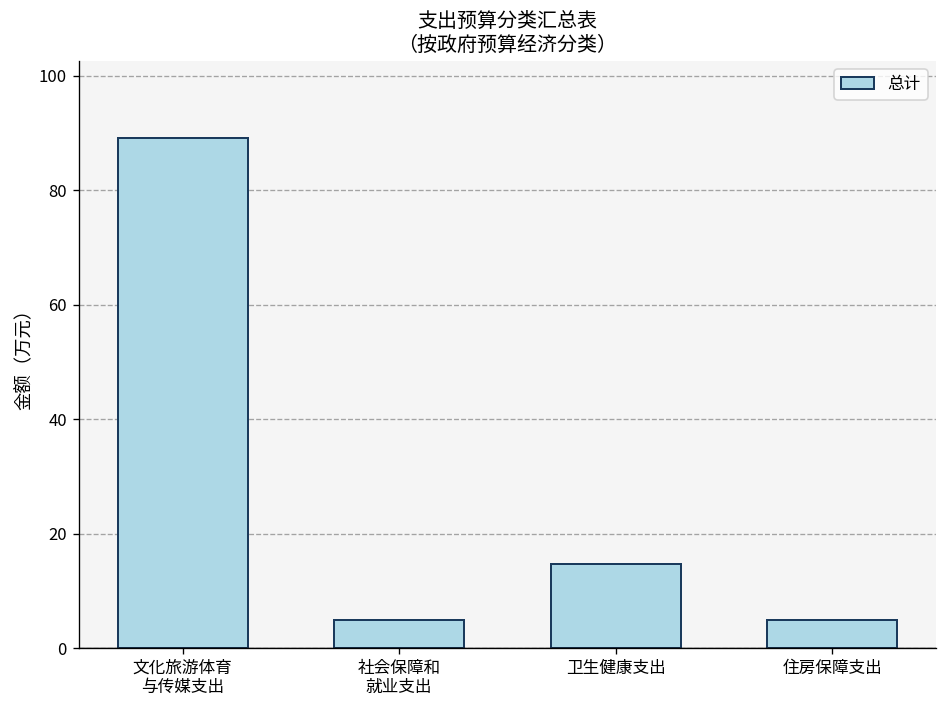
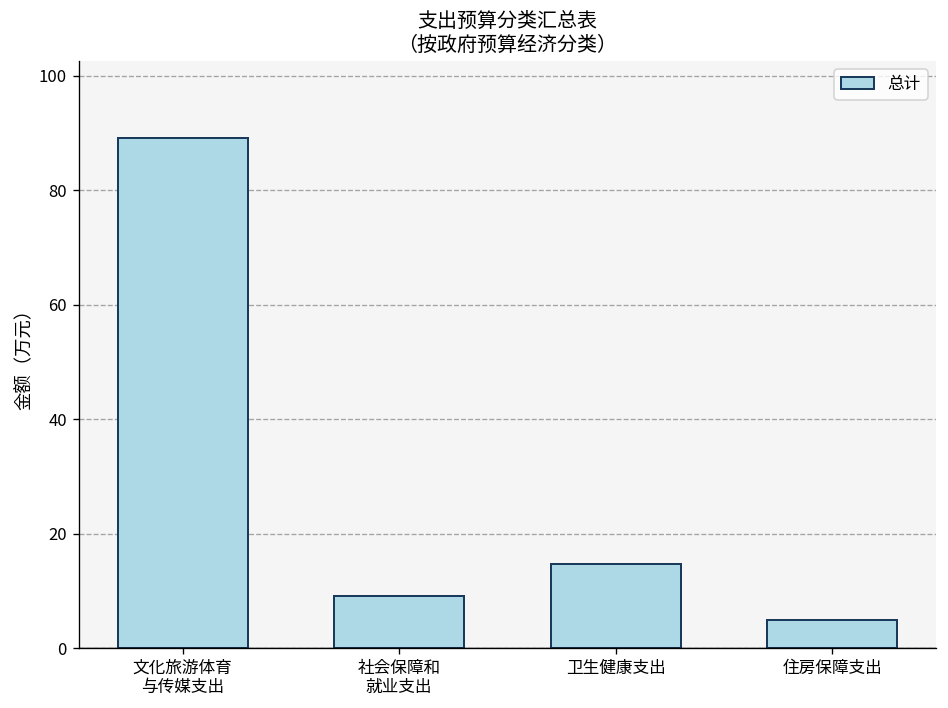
  {
    "文化旅游体育 与传媒支出": 89,
-   "社会保障和 就业支出": 5,
+   "社会保障和 就业支出": 9,
    "卫生健康支出": 15,
    "住房保障支出": 5
  }
